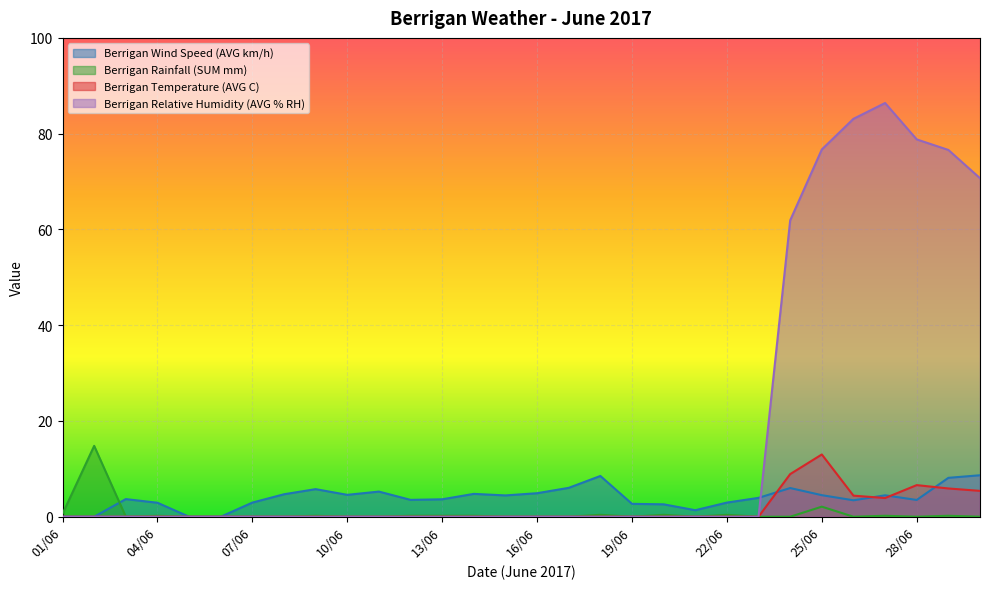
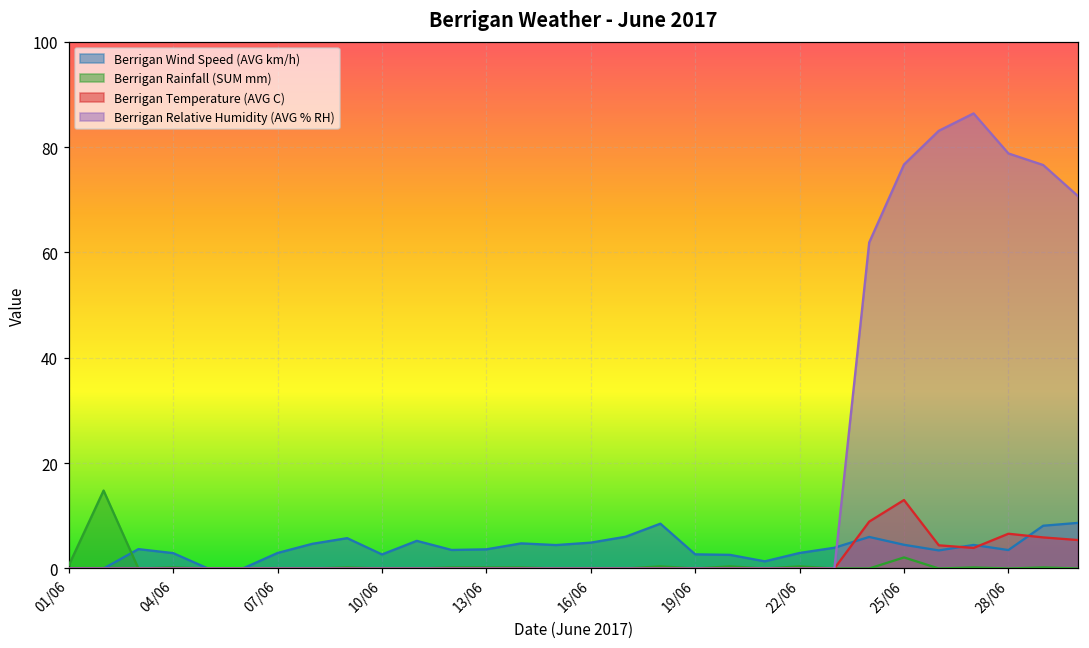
  {
    "Berrigan Wind Speed (AVG km/h)": {
      "04/06": 3,
      "07/06": 3,
-     "10/06": 5,
+     "10/06": 3,
      "13/06": 4,
      "16/06": 5,
      "19/06": 3,
      "22/06": 3,
      "25/06": 5,
      "28/06": 4
    },
    "Berrigan Rainfall (SUM mm)": {
      "01/06": 1,
      "25/06": 2,
      "28/06": 0
    },
    "Berrigan Temperature (AVG C)": {
      "25/06": 13,
      "28/06": 7
    },
    "Berrigan Relative Humidity (AVG % RH)": {
      "25/06": 77,
      "28/06": 79
    }
  }
